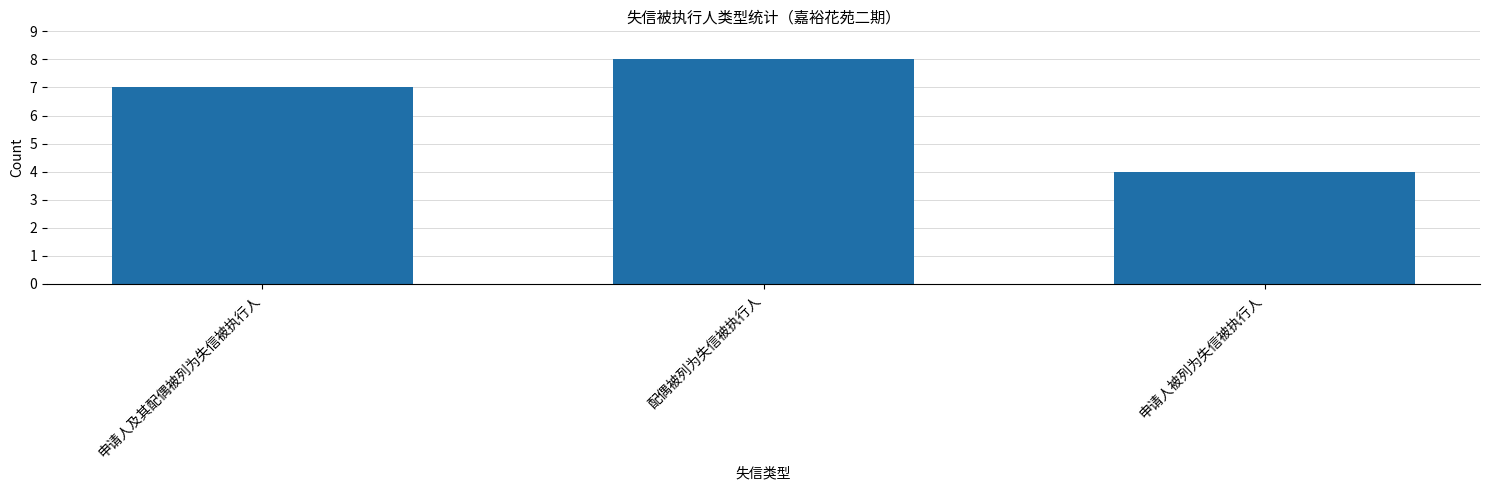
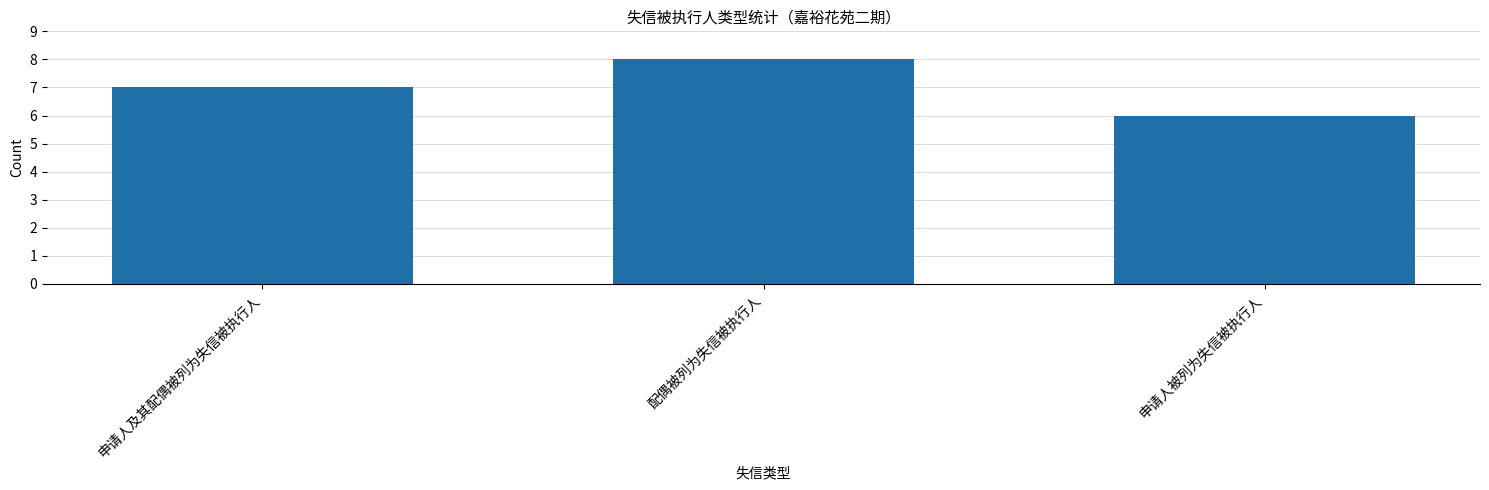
  {
    "申请人及其配偶被列为失信被执行人": 7,
    "配偶被列为失信被执行人": 8,
-   "申请人被列为失信被执行人": 4
+   "申请人被列为失信被执行人": 6
  }
